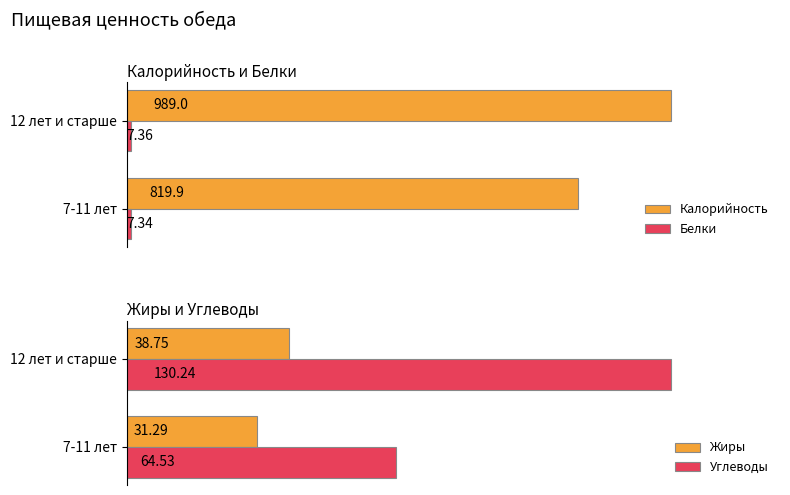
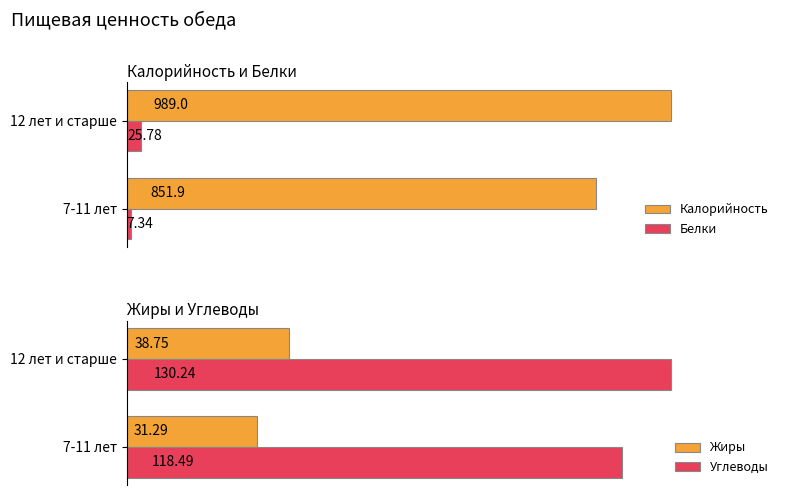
  {
    "Калорийность и Белки": {
      "Калорийность": {
        "12 лет и старше": 989.0,
-       "7-11 лет": 819.9
+       "7-11 лет": 851.9
      },
      "Белки": {
-       "12 лет и старше": 7.36,
+       "12 лет и старше": 25.78,
        "7-11 лет": 7.34
      }
    },
    "Жиры и Углеводы": {
      "Жиры": {
        "12 лет и старше": 38.75,
        "7-11 лет": 31.29
      },
      "Углеводы": {
        "12 лет и старше": 130.24,
-       "7-11 лет": 64.53
+       "7-11 лет": 118.49
      }
    }
  }
